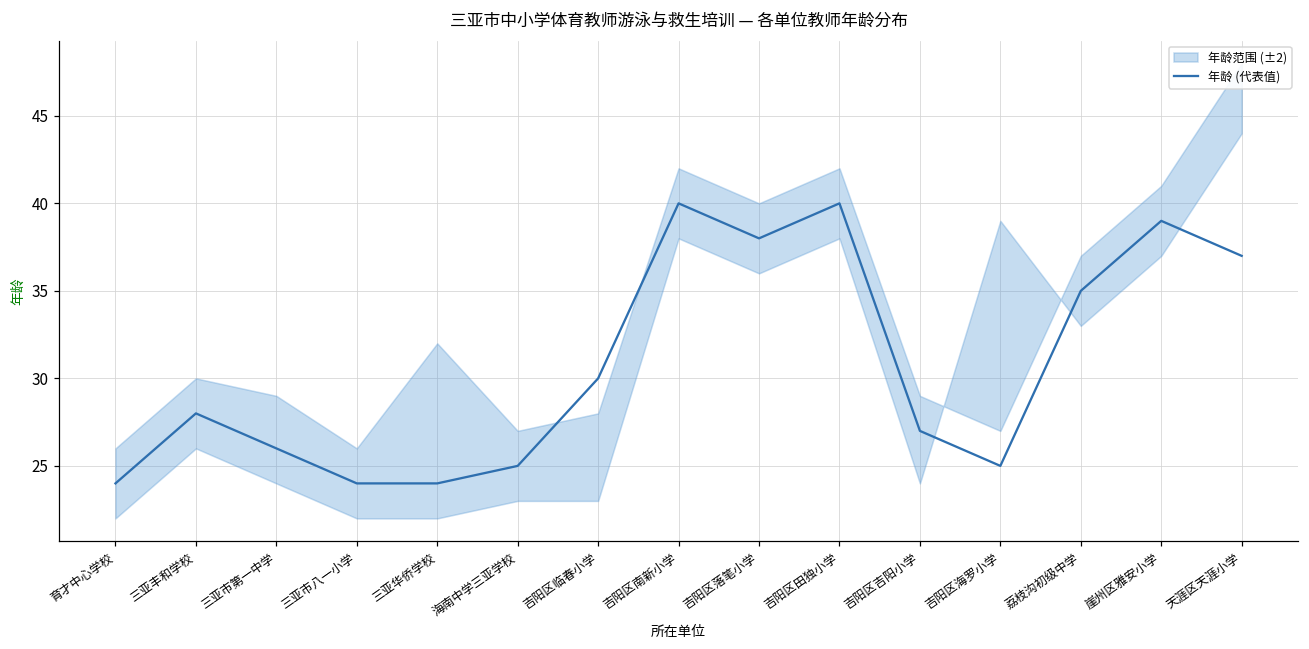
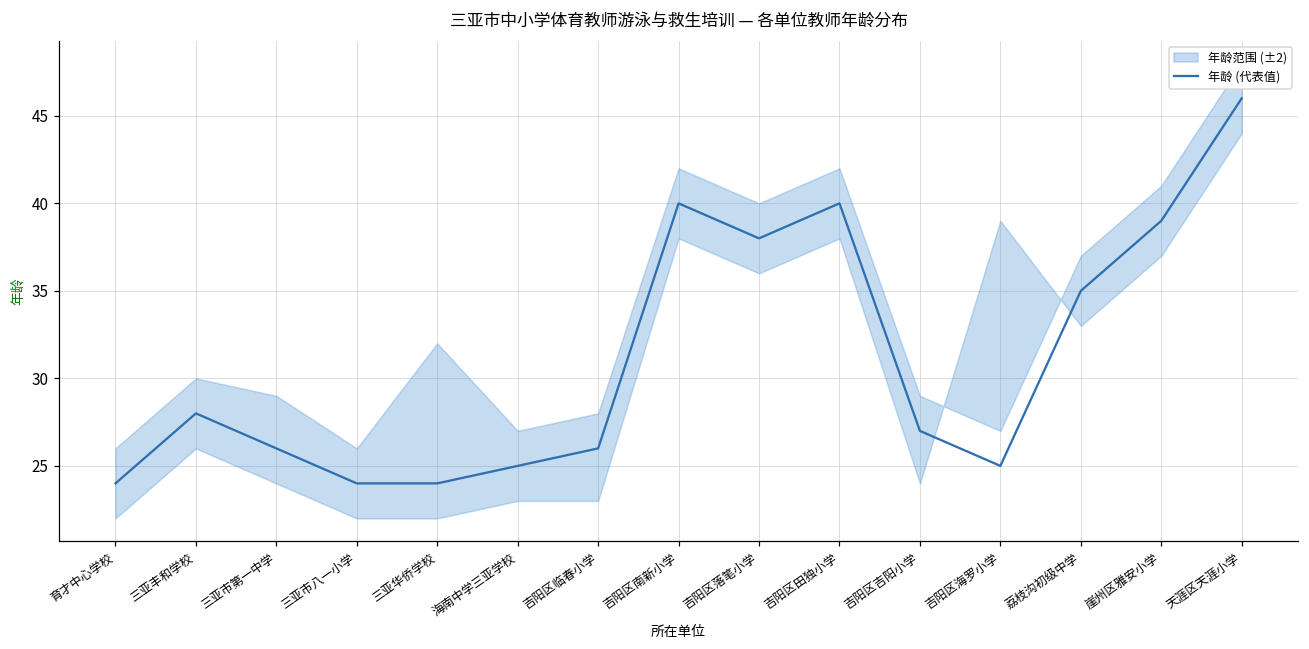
  {
    "年龄 (代表值)": {
      "育才中心学校": 24,
      "三亚丰和学校": 28,
      "三亚市第一中学": 26,
      "三亚市八一小学": 24,
      "三亚华侨学校": 24,
      "海南中学三亚学校": 25,
-     "吉阳区临春小学": 30,
+     "吉阳区临春小学": 26,
      "吉阳区南新小学": 40,
      "吉阳区落笔小学": 38,
      "吉阳区田独小学": 40,
      "吉阳区吉阳小学": 27,
      "吉阳区海罗小学": 25,
      "荔枝沟初级中学": 35,
      "崖州区雅安小学": 39,
-     "天涯区天涯小学": 37
+     "天涯区天涯小学": 46
    }
  }
